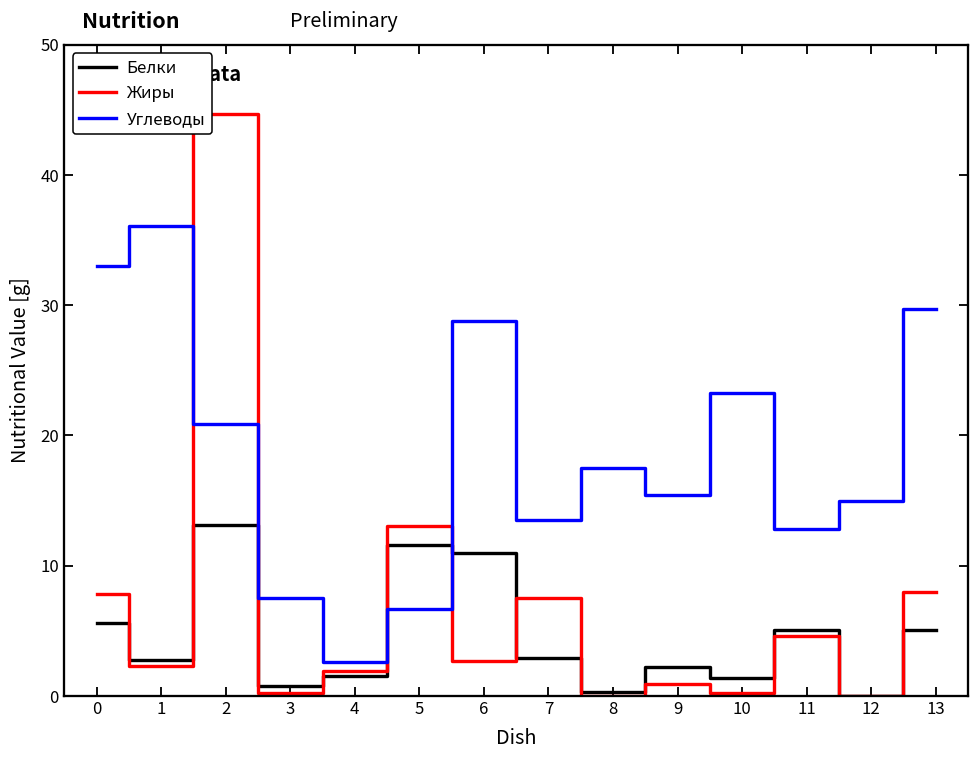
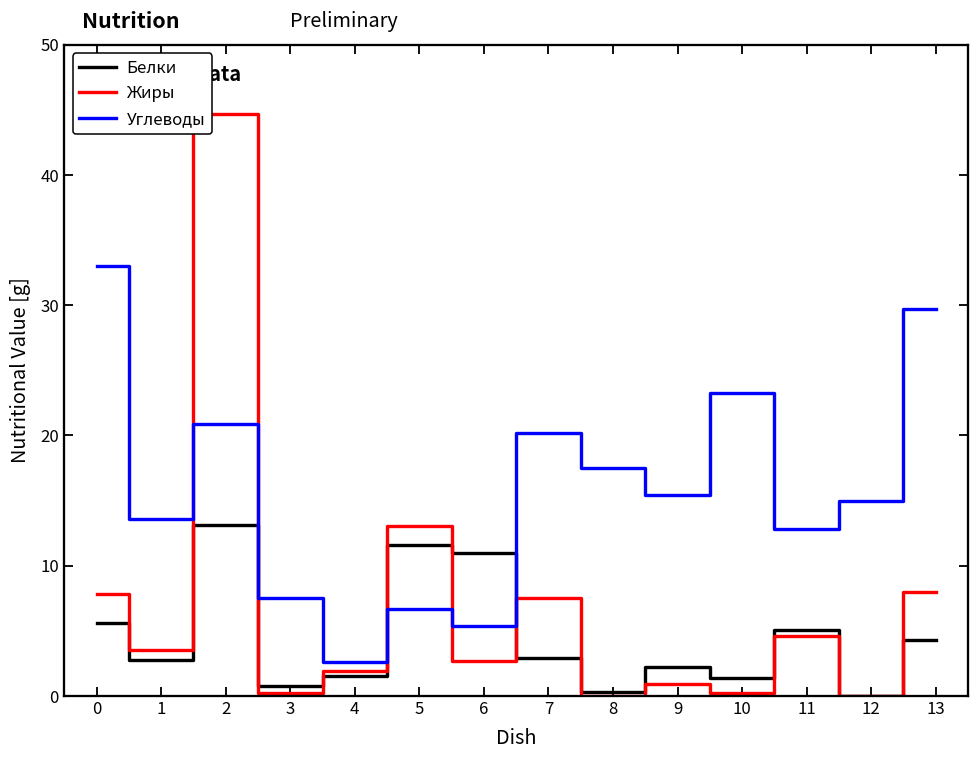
  {
    "Белки": {
      "0": 5.6,
      "1": 2.8,
      "2": 13.1,
      "3": 0.8,
      "4": 1.5,
      "5": 11.6,
      "6": 11.0,
      "7": 2.9,
      "8": 0.3,
      "9": 2.2,
      "10": 1.4,
      "11": 5.1,
-     "13": 5.1
+     "13": 4.3
    },
    "Жиры": {
      "0": 7.8,
-     "1": 2.3,
+     "1": 3.5,
      "2": 44.7,
      "3": 0.2,
      "4": 1.9,
      "5": 13.1,
      "6": 2.7,
      "7": 7.5,
      "8": 0.0,
      "9": 0.9,
      "10": 0.2,
      "11": 4.6,
      "13": 8.0
    },
    "Углеводы": {
      "0": 33.0,
-     "1": 36.1,
+     "1": 13.6,
      "2": 20.9,
      "3": 7.5,
      "4": 2.6,
      "5": 6.7,
-     "6": 28.8,
-     "7": 13.5,
+     "6": 5.4,
+     "7": 20.2,
      "8": 17.5,
      "9": 15.4,
      "10": 23.3,
      "11": 12.8,
      "12": 15.0,
      "13": 29.7
    }
  }
